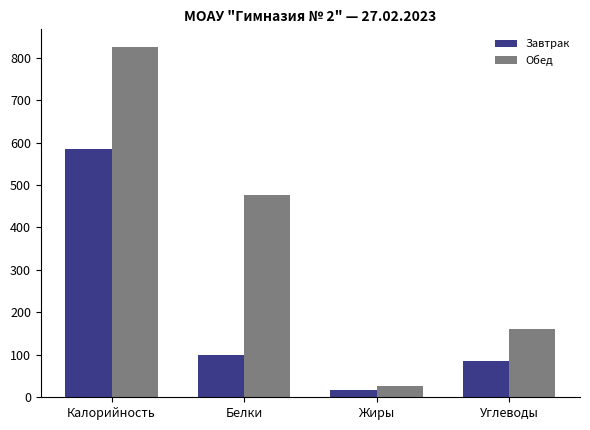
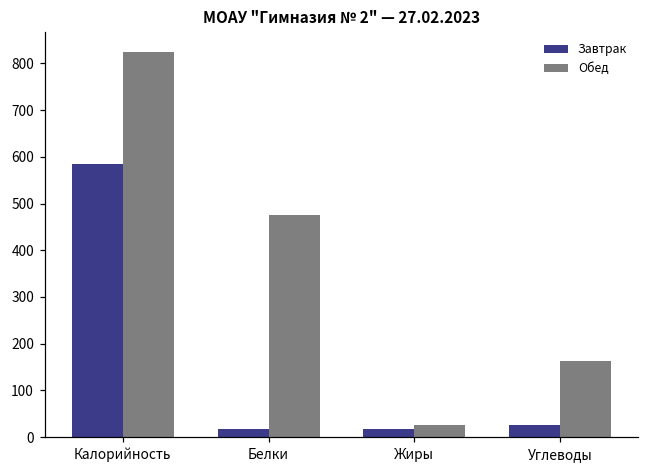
  {
    "Завтрак": {
      "Калорийность": 580,
-     "Белки": 100,
+     "Белки": 20,
      "Жиры": 20,
-     "Углеводы": 90
+     "Углеводы": 30
    },
    "Обед": {
      "Калорийность": 830,
      "Белки": 480,
      "Жиры": 30,
      "Углеводы": 160
    }
  }
